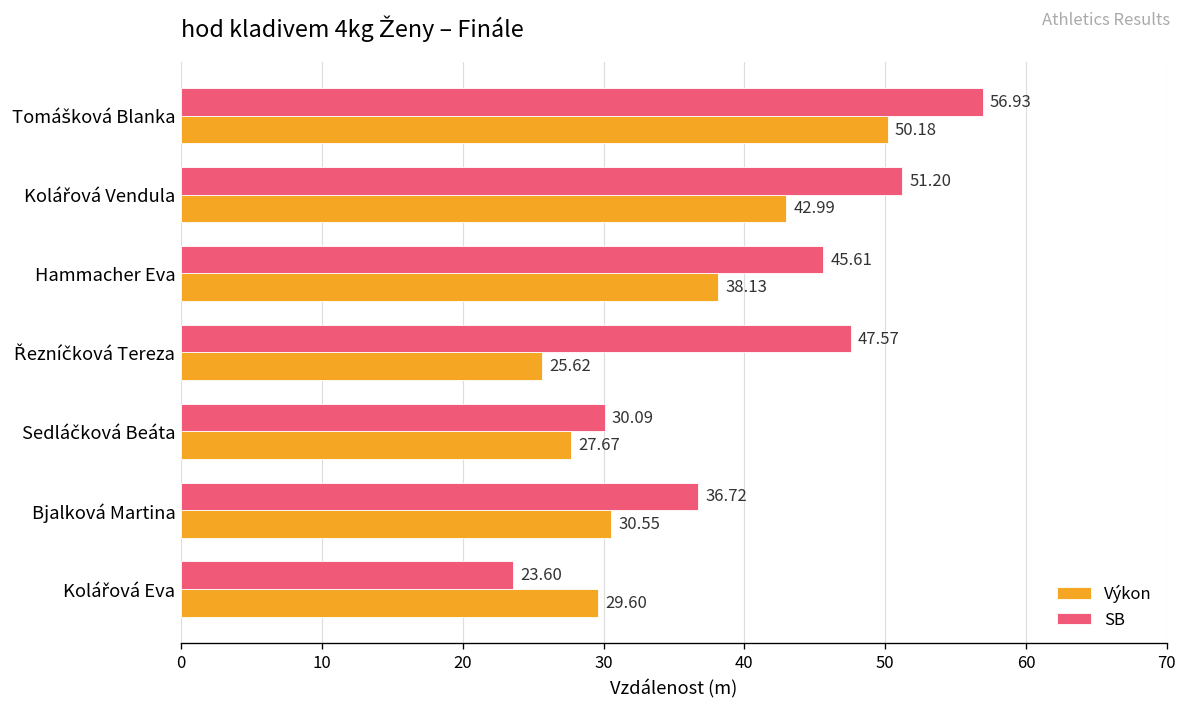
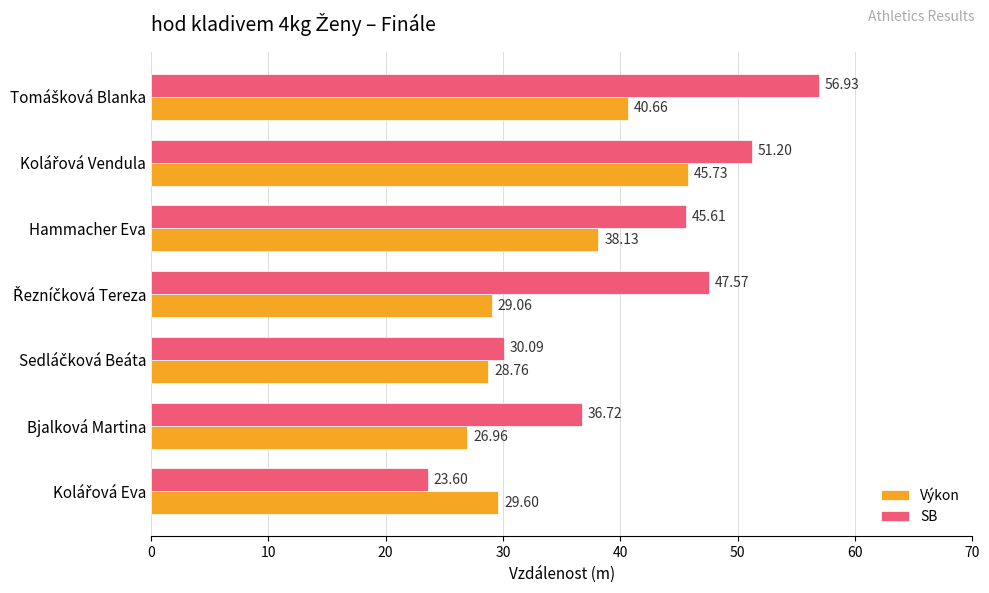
  {
    "Výkon": {
-     "Tomášková Blanka": 50.18,
-     "Kolářová Vendula": 42.99,
+     "Tomášková Blanka": 40.66,
+     "Kolářová Vendula": 45.73,
      "Hammacher Eva": 38.13,
-     "Řezníčková Tereza": 25.62,
-     "Sedláčková Beáta": 27.67,
-     "Bjalková Martina": 30.55,
+     "Řezníčková Tereza": 29.06,
+     "Sedláčková Beáta": 28.76,
+     "Bjalková Martina": 26.96,
      "Kolářová Eva": 29.60
    },
    "SB": {
      "Tomášková Blanka": 56.93,
      "Kolářová Vendula": 51.20,
      "Hammacher Eva": 45.61,
      "Řezníčková Tereza": 47.57,
      "Sedláčková Beáta": 30.09,
      "Bjalková Martina": 36.72,
      "Kolářová Eva": 23.60
    }
  }
